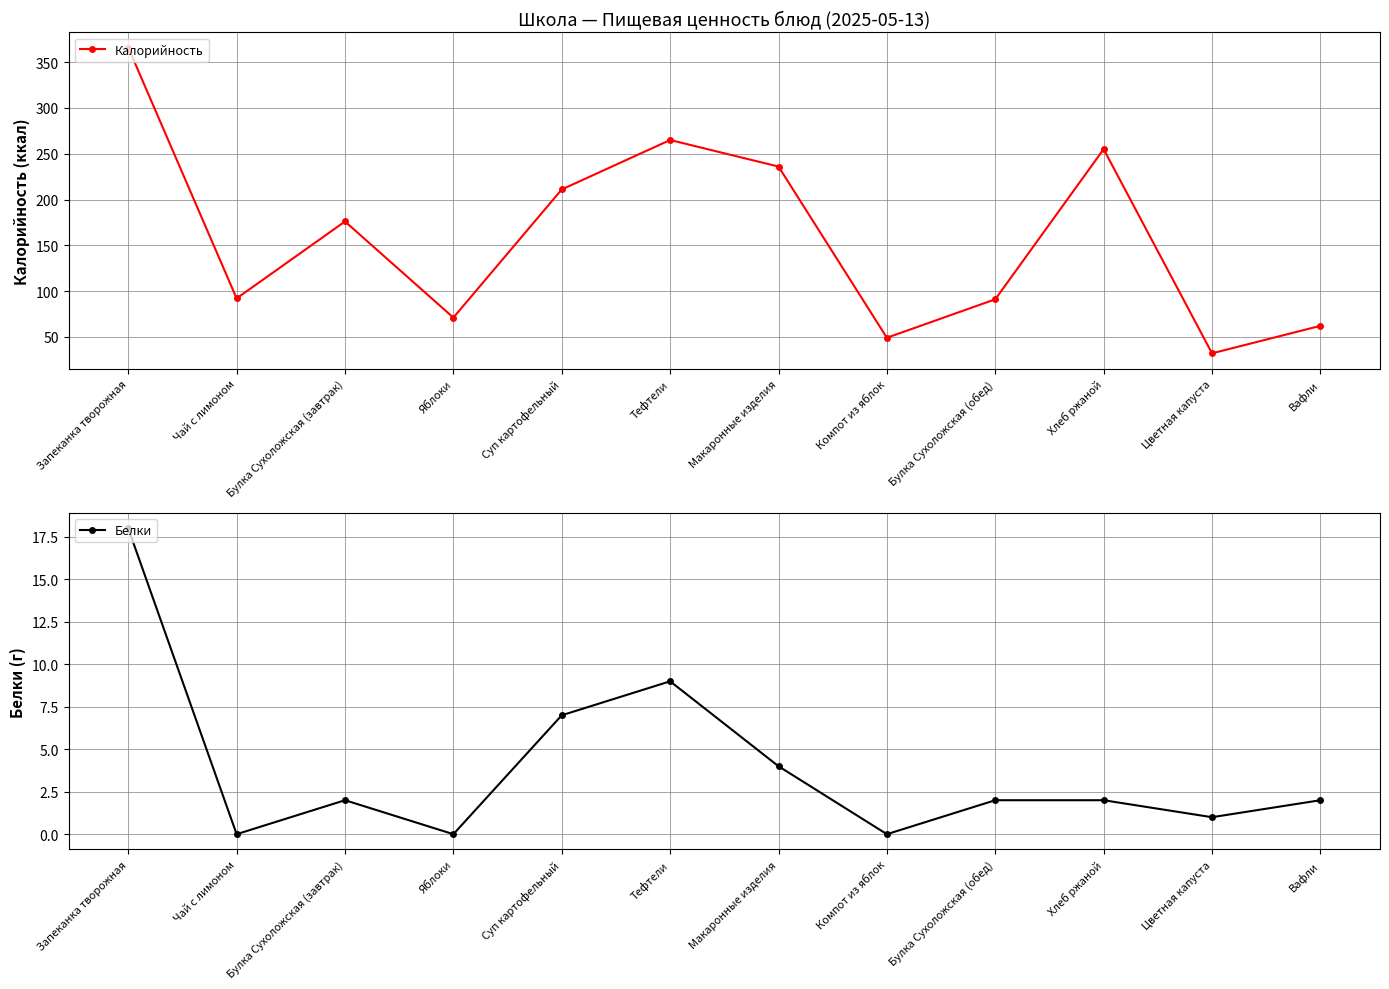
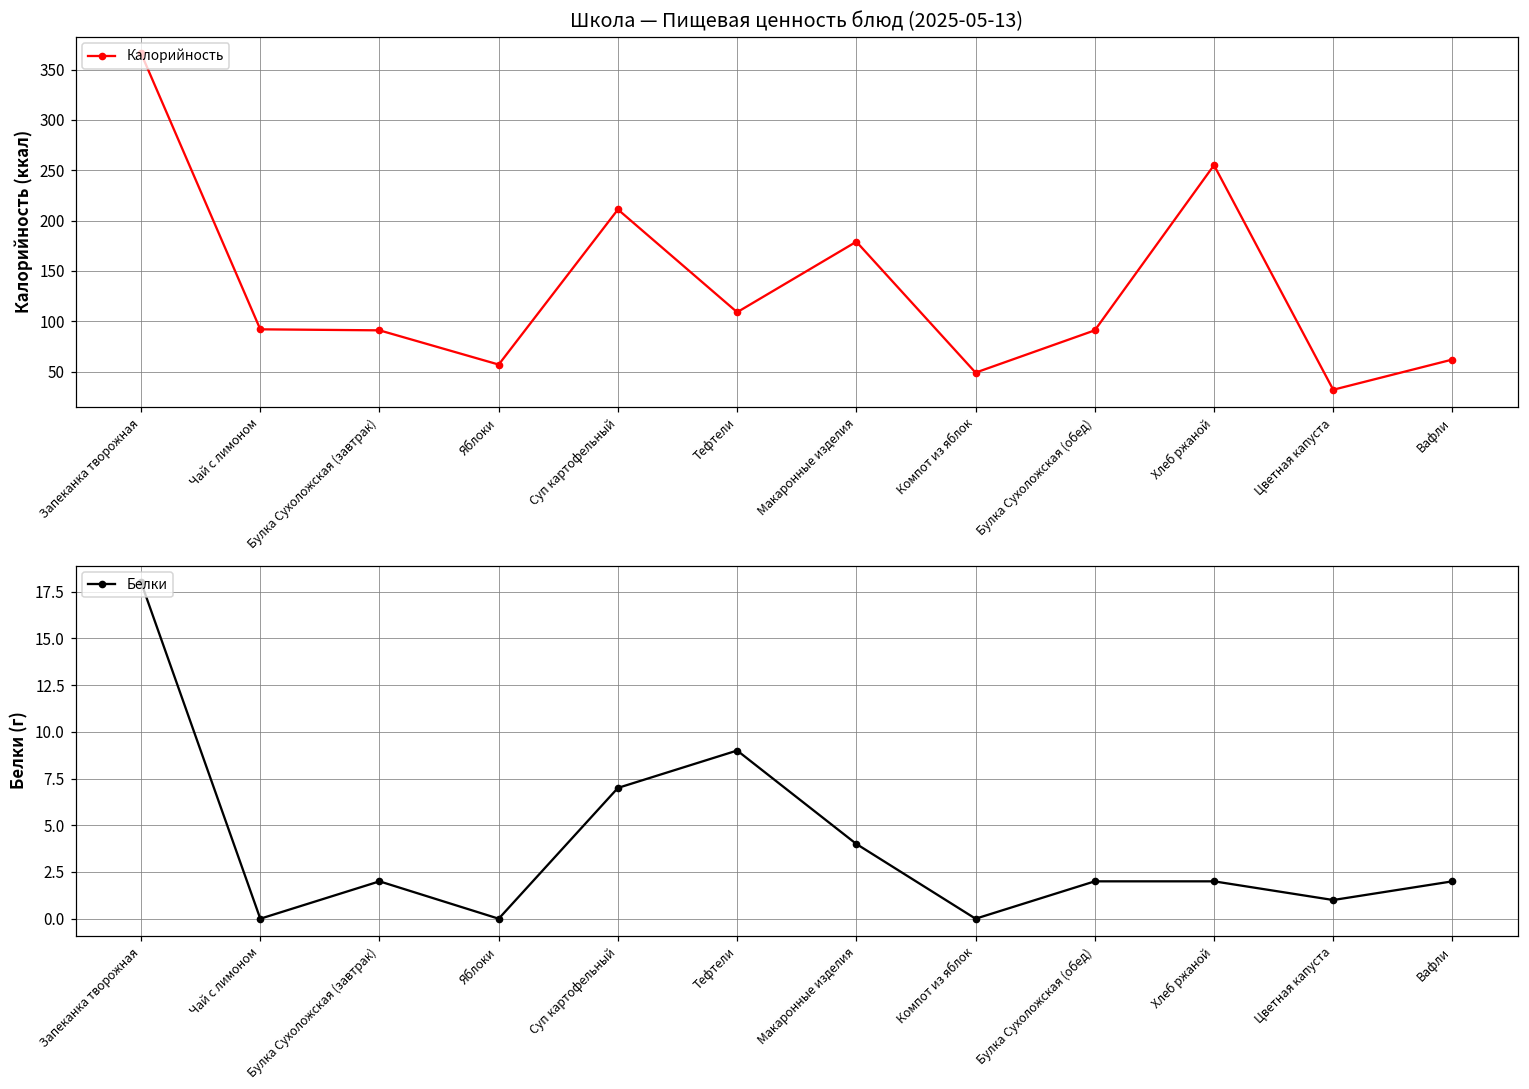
  {
    "Школа — Пищевая ценность блюд (2025-05-13)": {
      "Чай с лимоном": 90,
-     "Булка Сухоложская (завтрак)": 180,
-     "Яблоки": 70,
+     "Булка Сухоложская (завтрак)": 90,
+     "Яблоки": 60,
      "Суп картофельный": 210,
-     "Тефтели": 270,
-     "Макаронные изделия": 240,
+     "Тефтели": 110,
+     "Макаронные изделия": 180,
      "Компот из яблок": 50,
      "Булка Сухоложская (обед)": 90,
      "Хлеб ржаной": 260,
      "Цветная капуста": 30,
      "Вафли": 60
    }
  }
